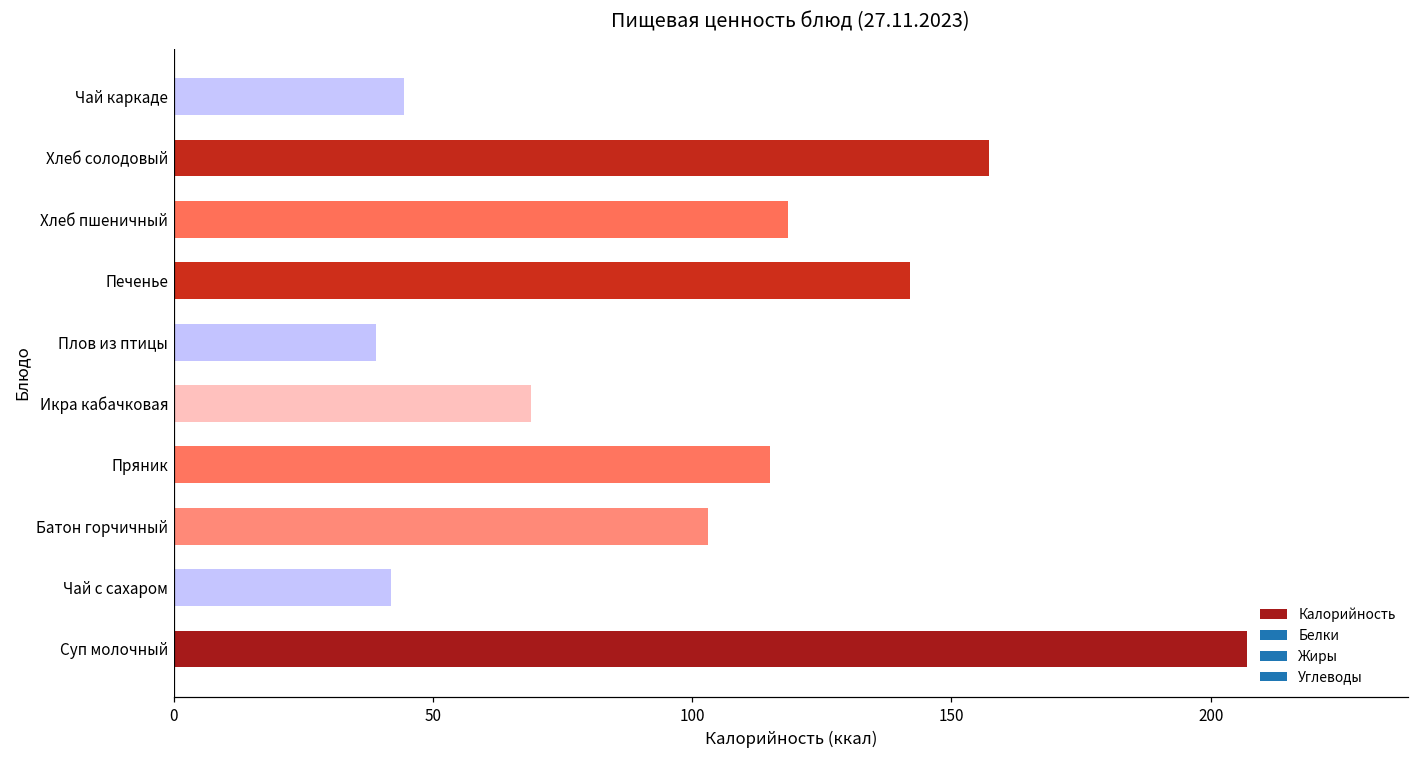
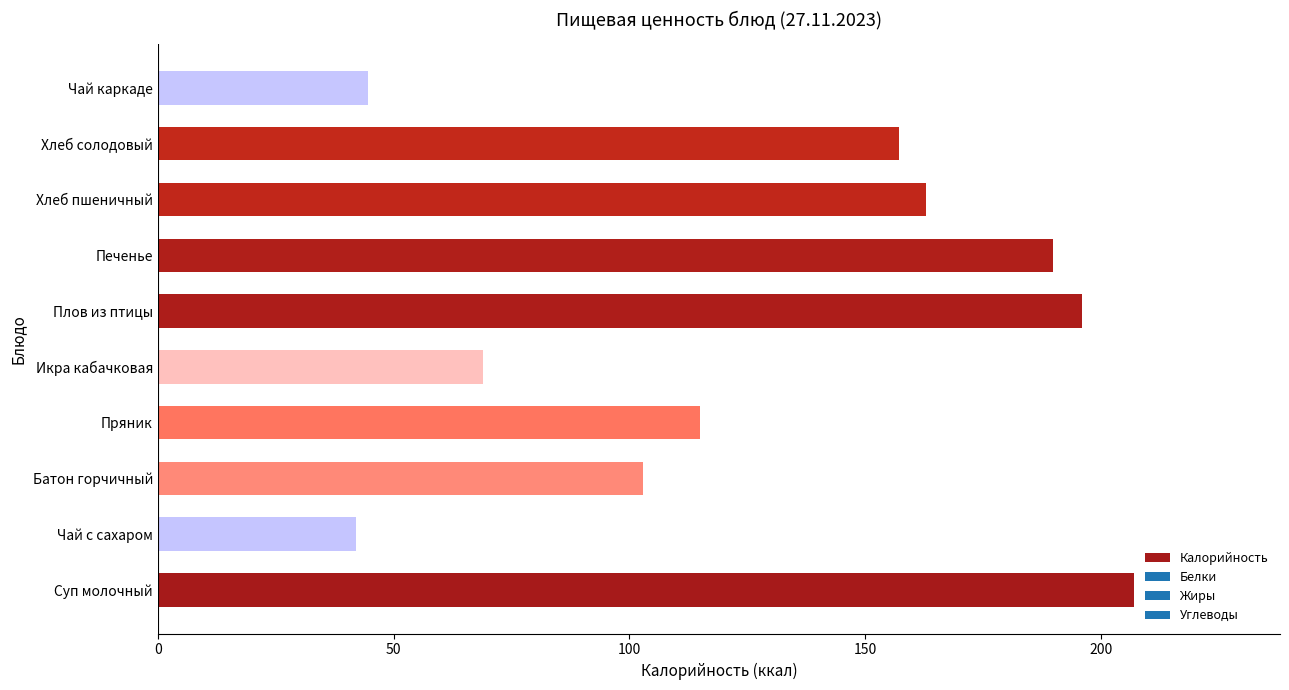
  {
    "Чай каркаде": 45,
    "Хлеб солодовый": 157,
-   "Хлеб пшеничный": 118,
-   "Печенье": 142,
-   "Плов из птицы": 39,
+   "Хлеб пшеничный": 163,
+   "Печенье": 190,
+   "Плов из птицы": 196,
    "Икра кабачковая": 69,
    "Пряник": 115,
    "Батон горчичный": 103,
    "Чай с сахаром": 42,
    "Суп молочный": 207
  }
